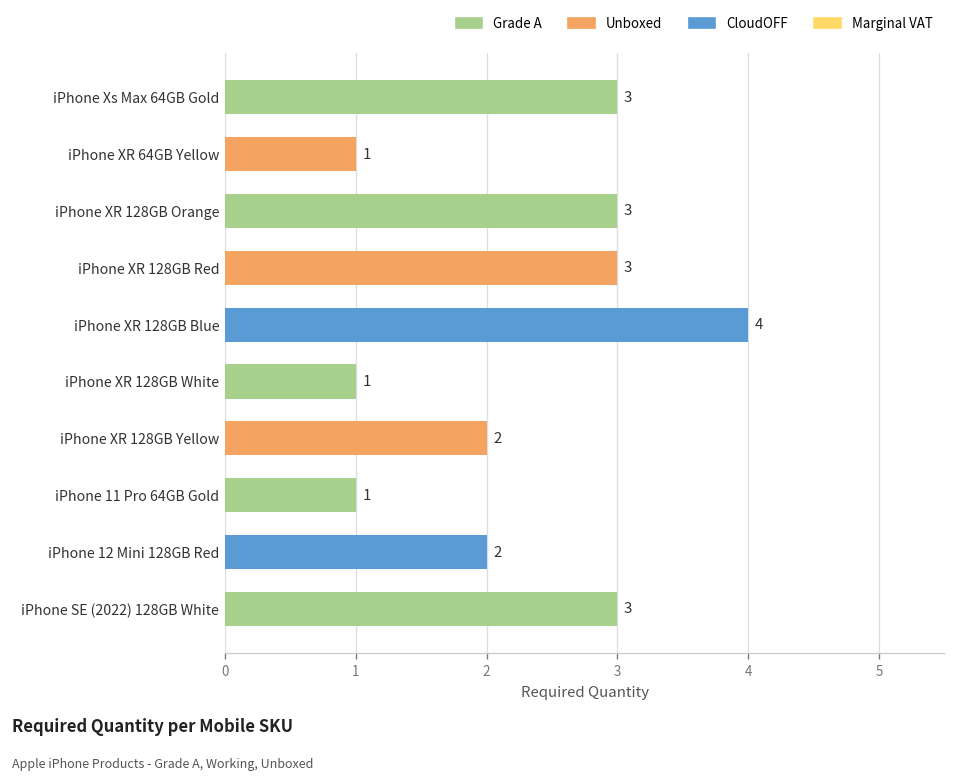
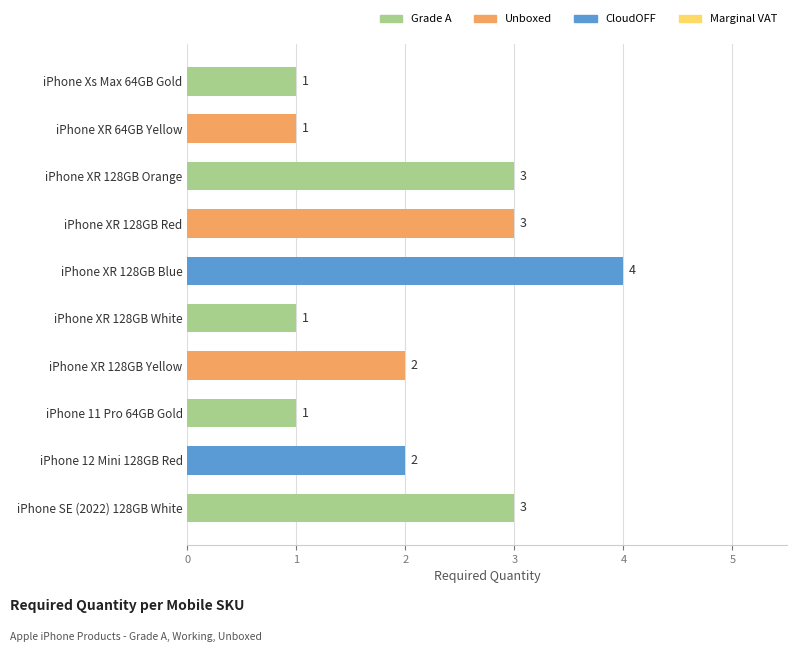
  {
-   "iPhone Xs Max 64GB Gold": 3,
+   "iPhone Xs Max 64GB Gold": 1,
    "iPhone XR 64GB Yellow": 1,
    "iPhone XR 128GB Orange": 3,
    "iPhone XR 128GB Red": 3,
    "iPhone XR 128GB Blue": 4,
    "iPhone XR 128GB White": 1,
    "iPhone XR 128GB Yellow": 2,
    "iPhone 11 Pro 64GB Gold": 1,
    "iPhone 12 Mini 128GB Red": 2,
    "iPhone SE (2022) 128GB White": 3
  }
